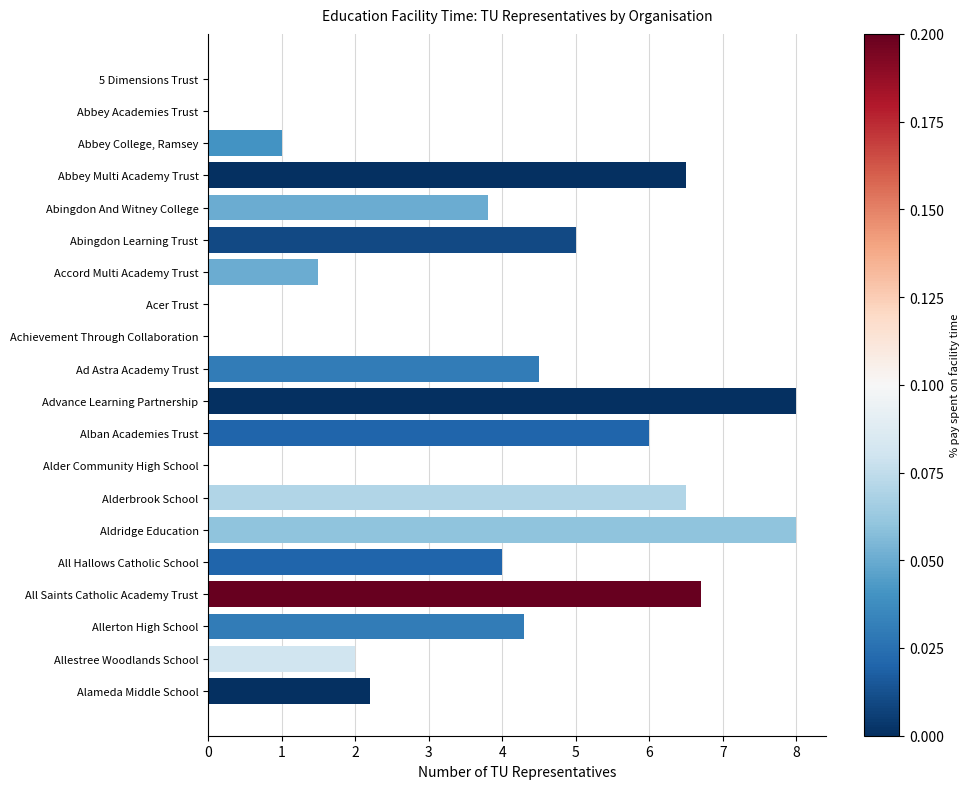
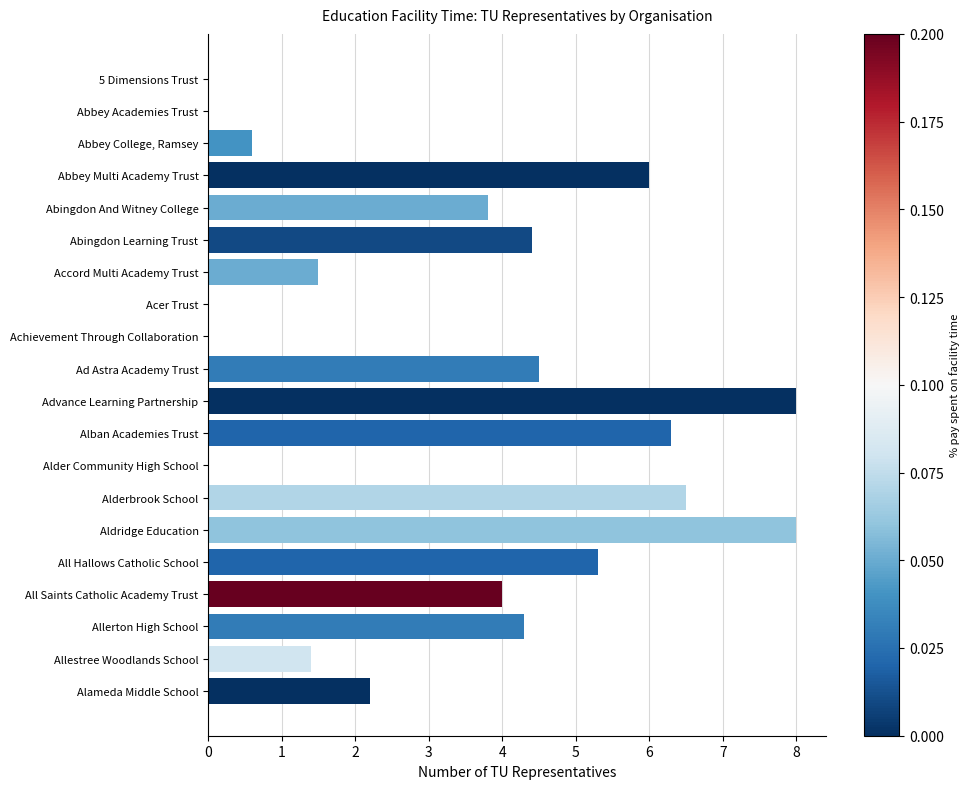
  {
    "5 Dimensions Trust": 0.0,
    "Abbey Academies Trust": 0.0,
-   "Abbey College, Ramsey": 1.0,
-   "Abbey Multi Academy Trust": 6.5,
+   "Abbey College, Ramsey": 0.6,
+   "Abbey Multi Academy Trust": 6.0,
    "Abingdon And Witney College": 3.8,
-   "Abingdon Learning Trust": 5.0,
+   "Abingdon Learning Trust": 4.4,
    "Accord Multi Academy Trust": 1.5,
    "Acer Trust": 0.0,
    "Achievement Through Collaboration": 0.0,
    "Ad Astra Academy Trust": 4.5,
    "Advance Learning Partnership": 8.0,
-   "Alban Academies Trust": 6.0,
+   "Alban Academies Trust": 6.3,
    "Alder Community High School": 0.0,
    "Alderbrook School": 6.5,
    "Aldridge Education": 8.0,
-   "All Hallows Catholic School": 4.0,
-   "All Saints Catholic Academy Trust": 6.7,
+   "All Hallows Catholic School": 5.3,
+   "All Saints Catholic Academy Trust": 4.0,
    "Allerton High School": 4.3,
-   "Allestree Woodlands School": 2.0,
+   "Allestree Woodlands School": 1.4,
    "Alameda Middle School": 2.2
  }
